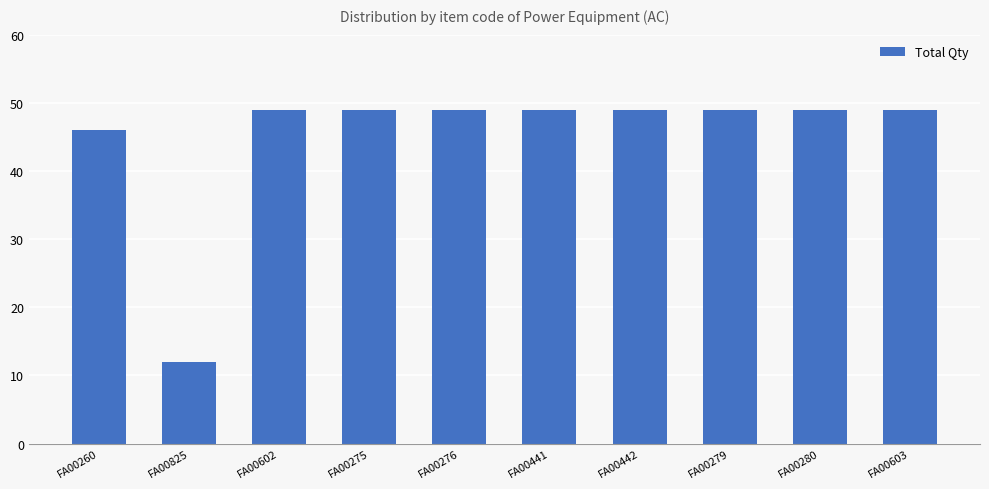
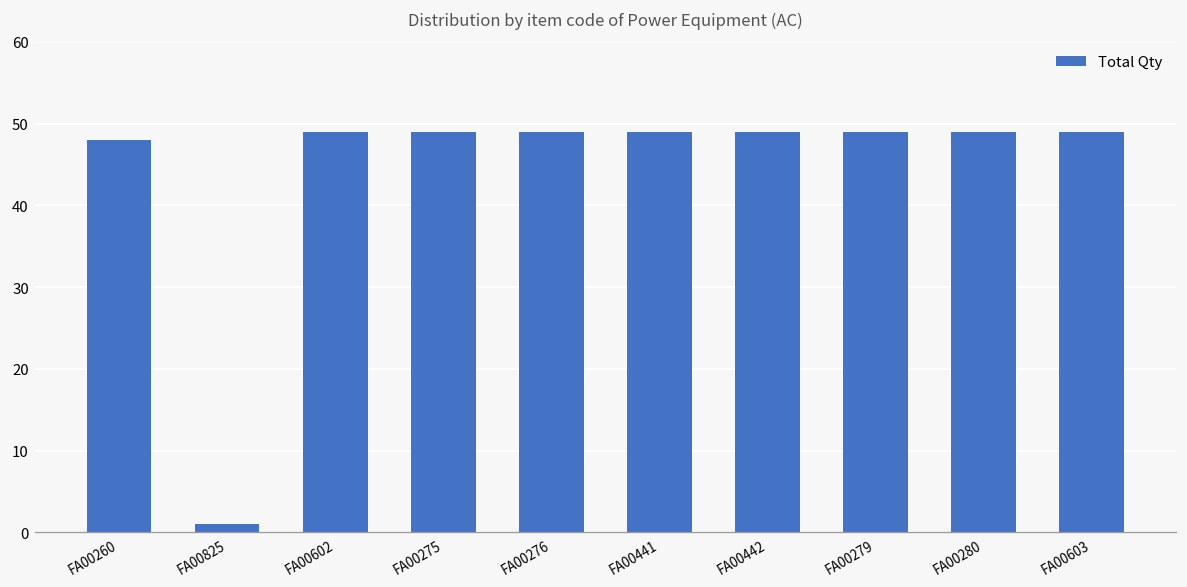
  {
-   "FA00260": 46,
-   "FA00825": 12,
+   "FA00260": 48,
+   "FA00825": 1,
    "FA00602": 49,
    "FA00275": 49,
    "FA00276": 49,
    "FA00441": 49,
    "FA00442": 49,
    "FA00279": 49,
    "FA00280": 49,
    "FA00603": 49
  }
